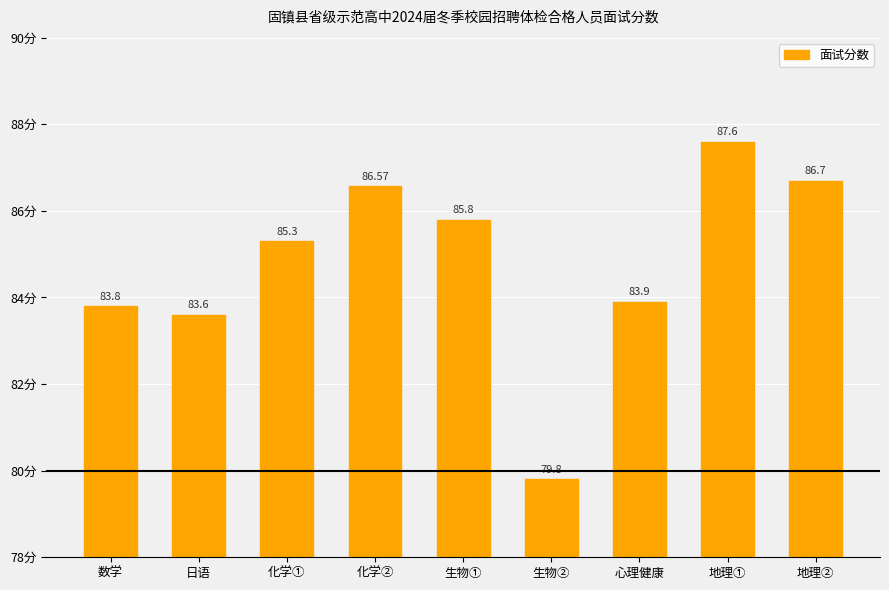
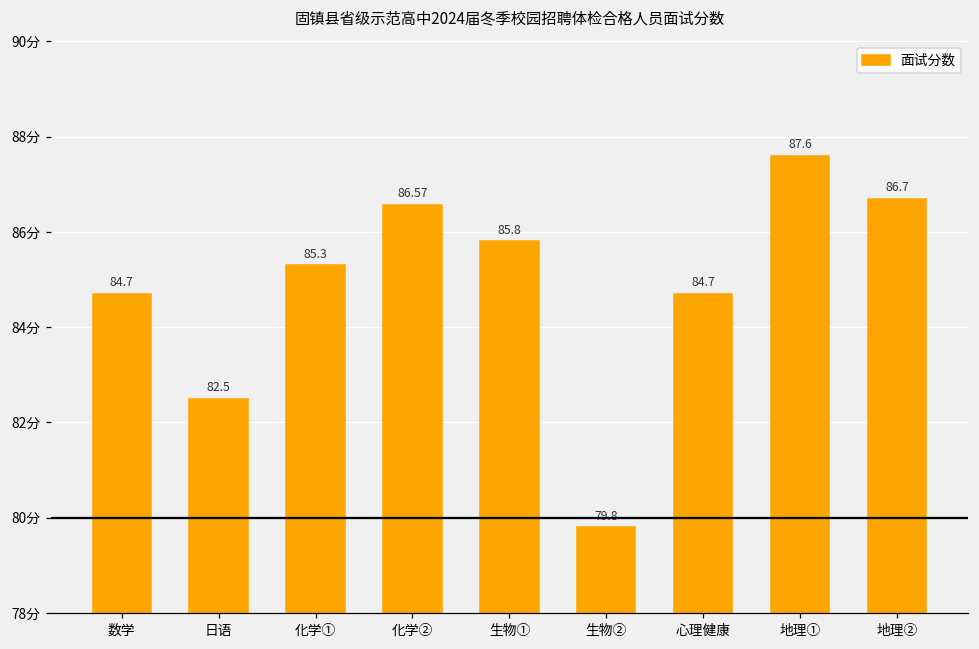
  {
-   "数学": 83.8,
-   "日语": 83.6,
+   "数学": 84.7,
+   "日语": 82.5,
    "化学①": 85.3,
    "化学②": 86.57,
    "生物①": 85.8,
    "生物②": 79.8,
-   "心理健康": 83.9,
+   "心理健康": 84.7,
    "地理①": 87.6,
    "地理②": 86.7
  }
